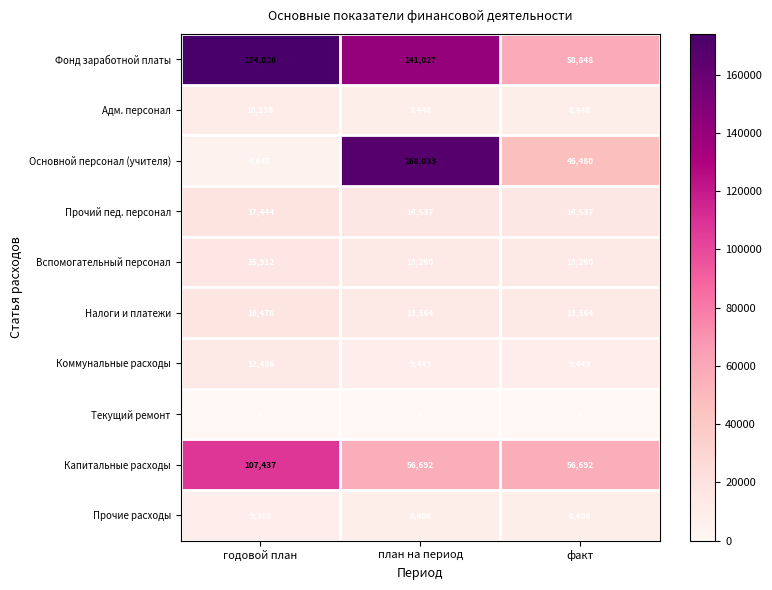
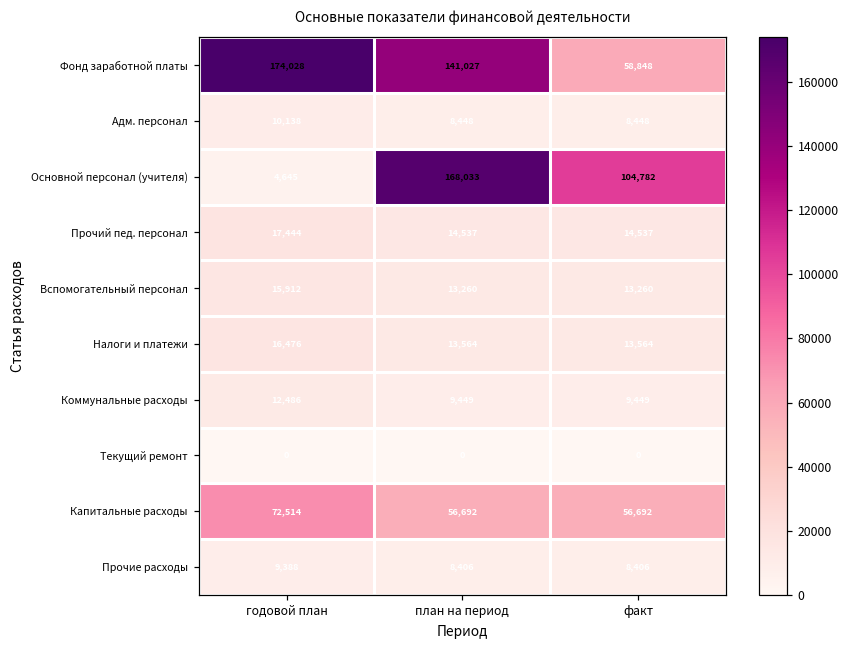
  {
    "Фонд заработной платы": {
      "годовой план": "174,028",
      "план на период": "141,027",
      "факт": "58,848"
    },
    "Основной персонал (учителя)": {
      "план на период": "168,033",
-     "факт": "46,480"
+     "факт": "104,782"
    },
    "Капитальные расходы": {
-     "годовой план": "107,437",
+     "годовой план": "72,514",
      "план на период": "56,692",
      "факт": "56,692"
    }
  }
